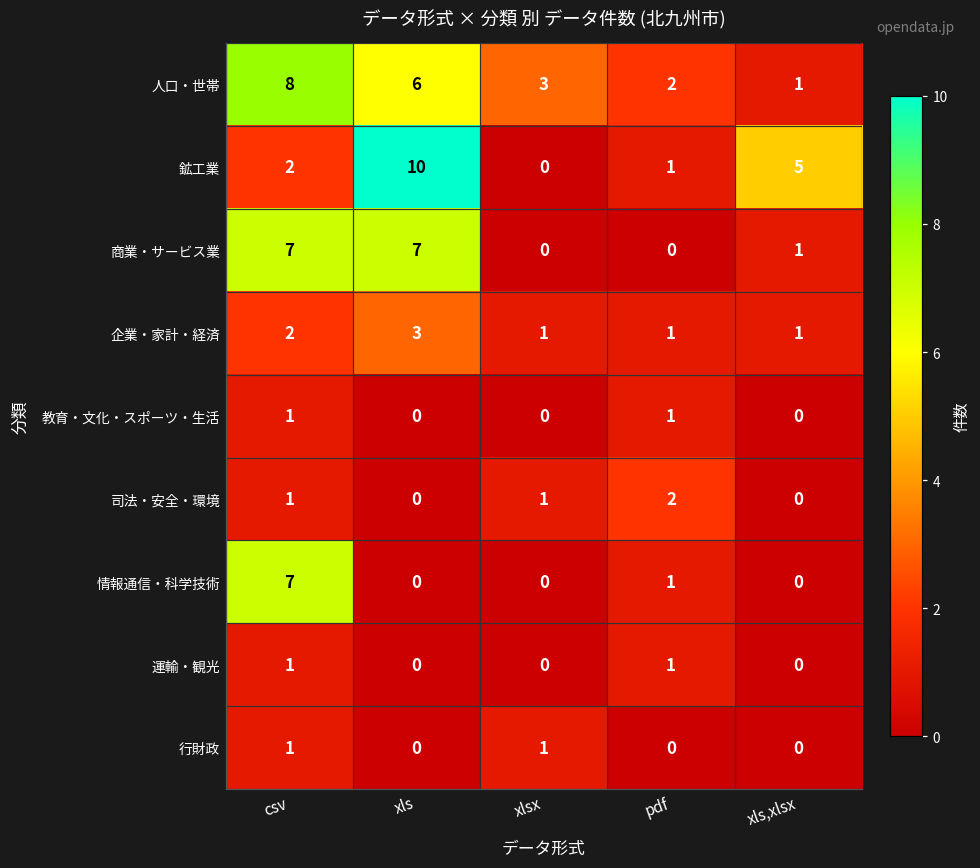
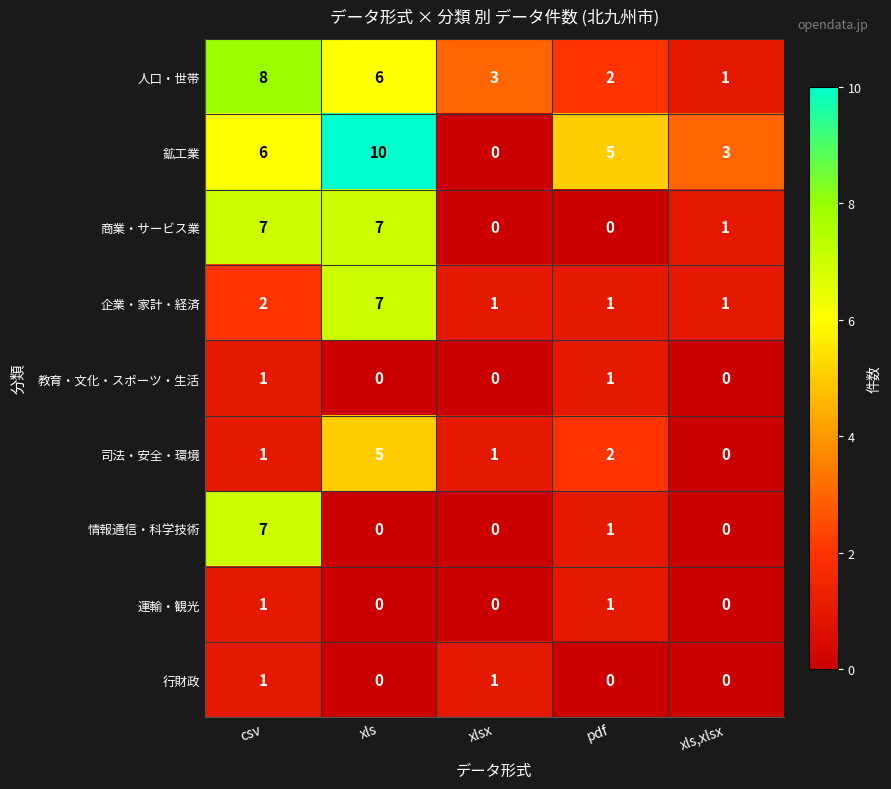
  {
    "人口・世帯": {
      "csv": 8,
      "xls": 6,
      "xlsx": 3,
      "pdf": 2,
      "xls,xlsx": 1
    },
    "鉱工業": {
-     "csv": 2,
+     "csv": 6,
      "xls": 10,
      "xlsx": 0,
-     "pdf": 1,
-     "xls,xlsx": 5
+     "pdf": 5,
+     "xls,xlsx": 3
    },
    "商業・サービス業": {
      "csv": 7,
      "xls": 7,
      "xlsx": 0,
      "pdf": 0,
      "xls,xlsx": 1
    },
    "企業・家計・経済": {
      "csv": 2,
-     "xls": 3,
+     "xls": 7,
      "xlsx": 1,
      "pdf": 1,
      "xls,xlsx": 1
    },
    "教育・文化・スポーツ・生活": {
      "csv": 1,
      "xls": 0,
      "xlsx": 0,
      "pdf": 1,
      "xls,xlsx": 0
    },
    "司法・安全・環境": {
      "csv": 1,
-     "xls": 0,
+     "xls": 5,
      "xlsx": 1,
      "pdf": 2,
      "xls,xlsx": 0
    },
    "情報通信・科学技術": {
      "csv": 7,
      "xls": 0,
      "xlsx": 0,
      "pdf": 1,
      "xls,xlsx": 0
    },
    "運輸・観光": {
      "csv": 1,
      "xls": 0,
      "xlsx": 0,
      "pdf": 1,
      "xls,xlsx": 0
    },
    "行財政": {
      "csv": 1,
      "xls": 0,
      "xlsx": 1,
      "pdf": 0,
      "xls,xlsx": 0
    }
  }
